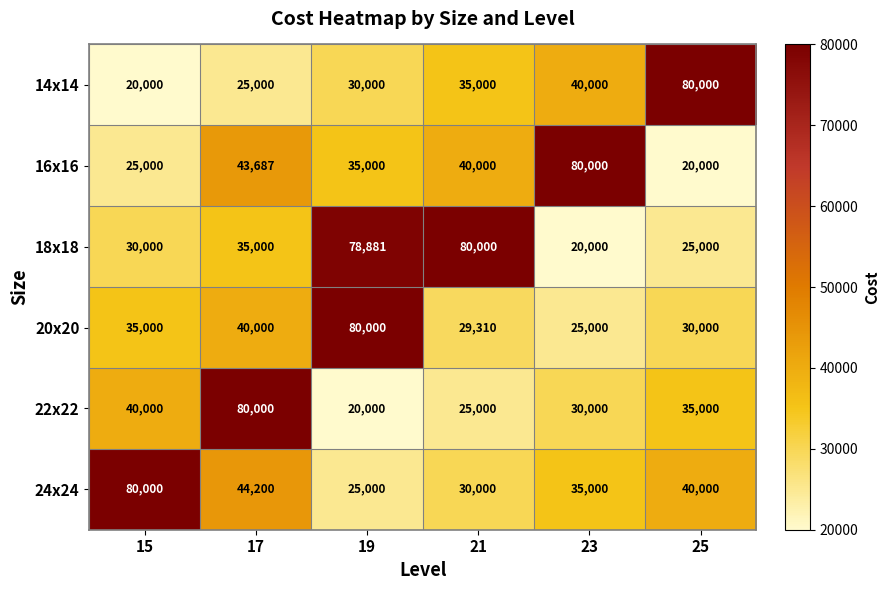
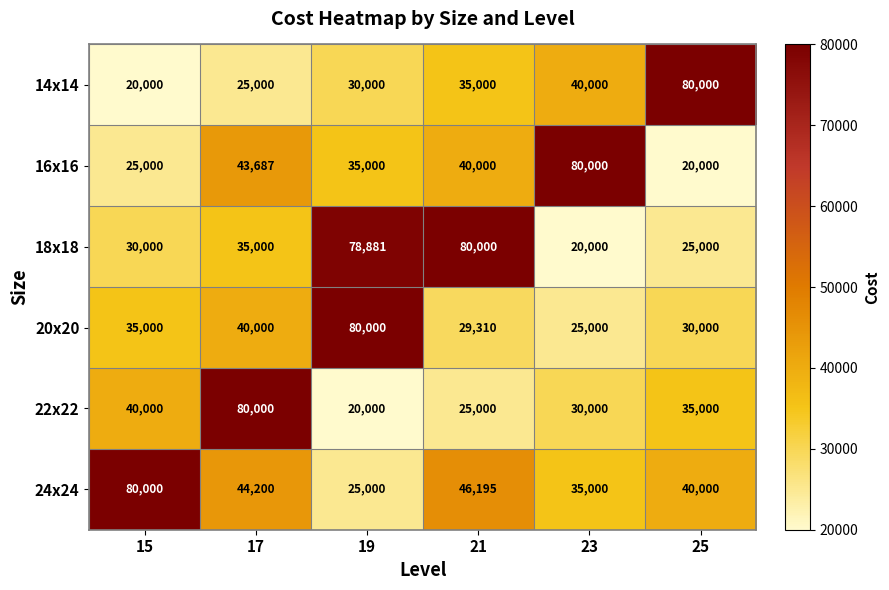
  {
    "14x14": {
      "15": "20,000",
      "17": "25,000",
      "19": "30,000",
      "21": "35,000",
      "23": "40,000",
      "25": "80,000"
    },
    "16x16": {
      "15": "25,000",
      "17": "43,687",
      "19": "35,000",
      "21": "40,000",
      "23": "80,000",
      "25": "20,000"
    },
    "18x18": {
      "15": "30,000",
      "17": "35,000",
      "19": "78,881",
      "21": "80,000",
      "23": "20,000",
      "25": "25,000"
    },
    "20x20": {
      "15": "35,000",
      "17": "40,000",
      "19": "80,000",
      "21": "29,310",
      "23": "25,000",
      "25": "30,000"
    },
    "22x22": {
      "15": "40,000",
      "17": "80,000",
      "19": "20,000",
      "21": "25,000",
      "23": "30,000",
      "25": "35,000"
    },
    "24x24": {
      "15": "80,000",
      "17": "44,200",
      "19": "25,000",
-     "21": "30,000",
+     "21": "46,195",
      "23": "35,000",
      "25": "40,000"
    }
  }
